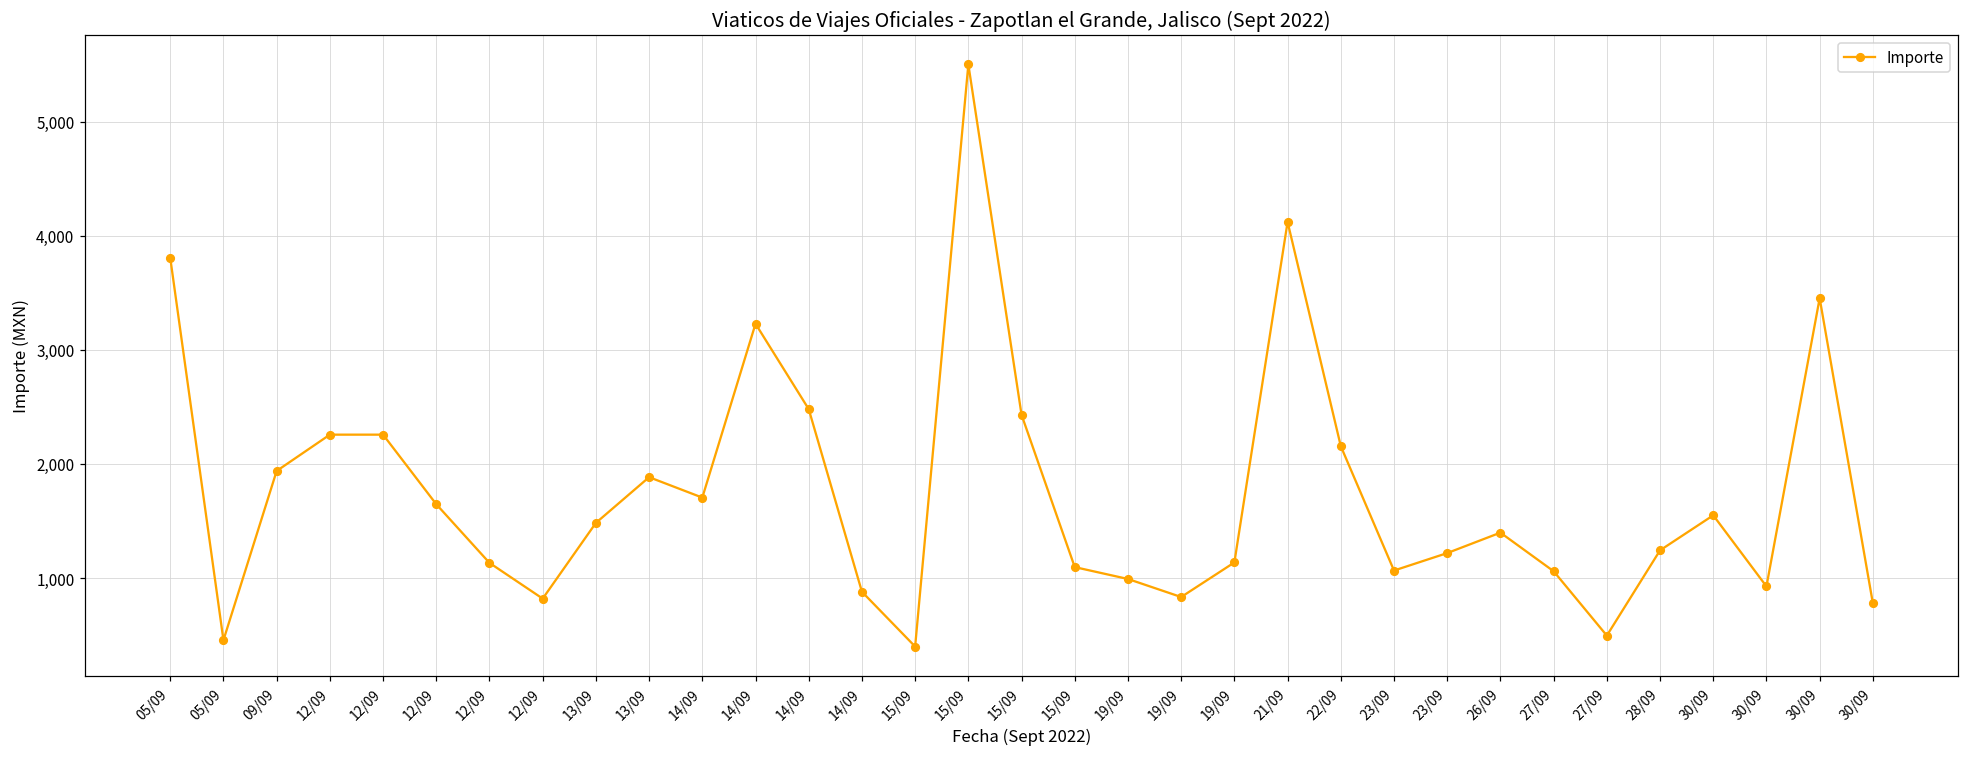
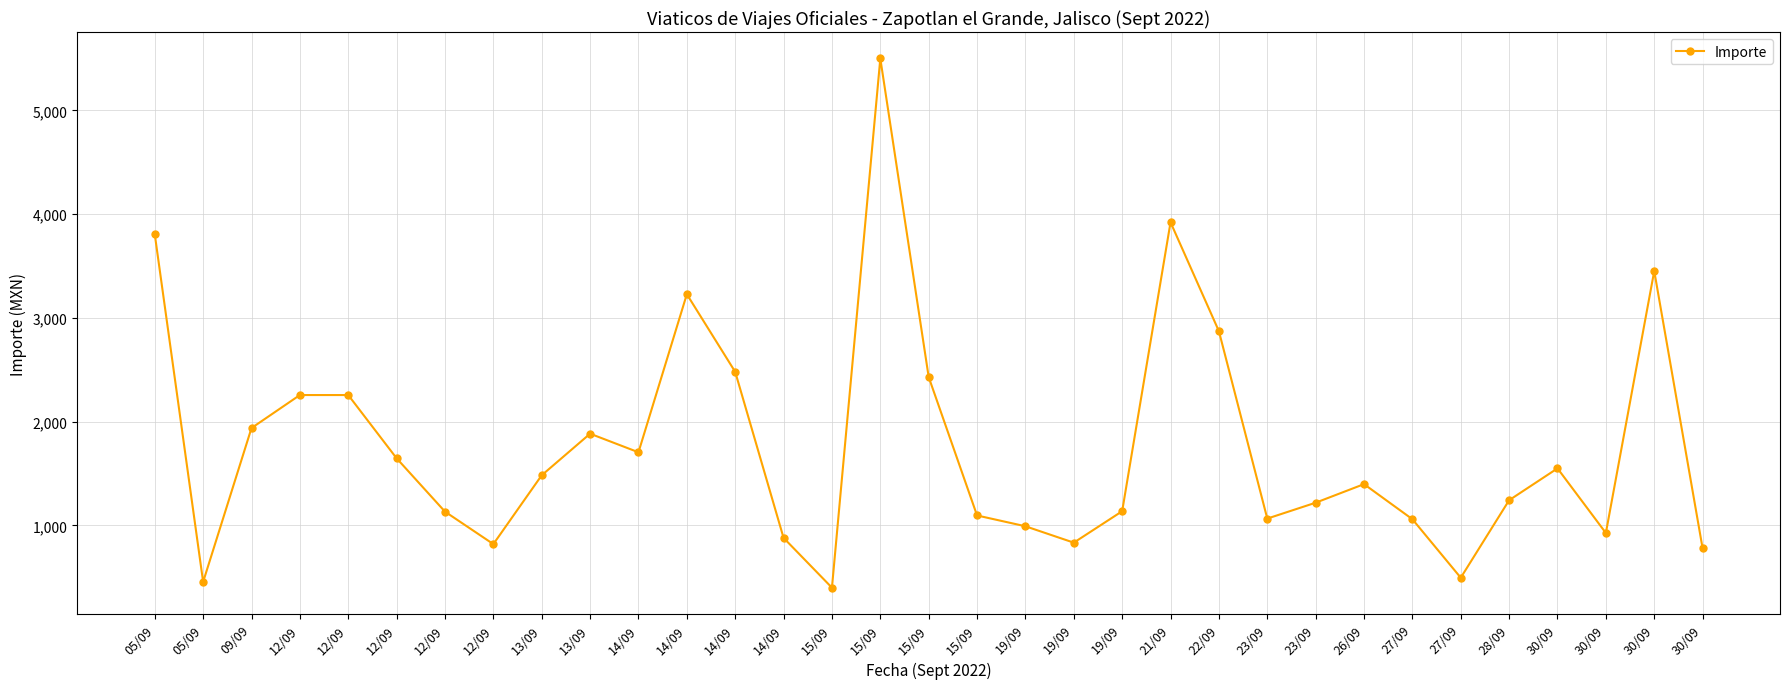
  {
    "09/09": "1,940",
-   "21/09": "4,120",
-   "22/09": "2,160",
+   "21/09": "3,920",
+   "22/09": "2,870",
    "26/09": "1,400",
    "28/09": "1,240"
  }
